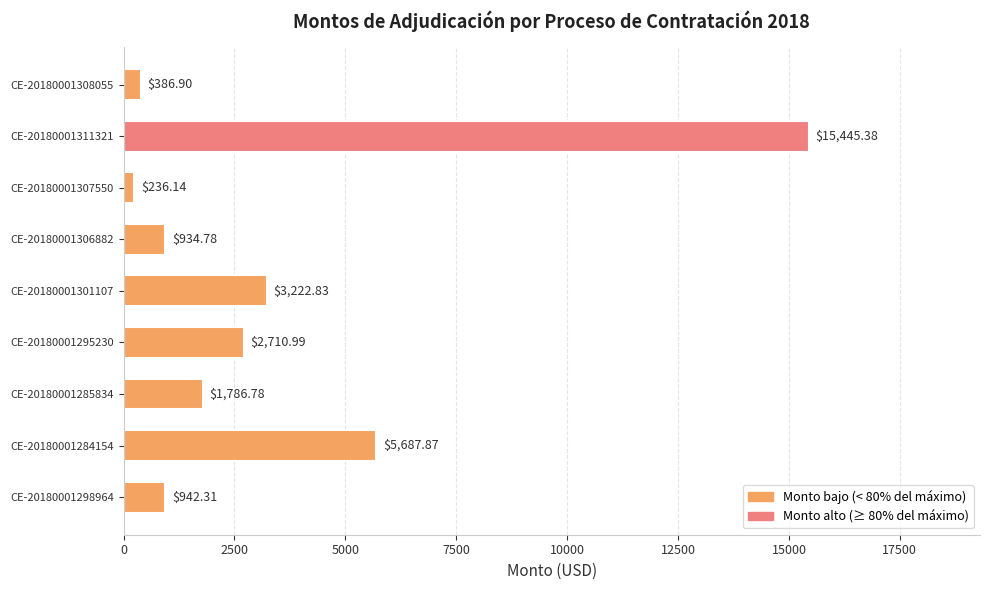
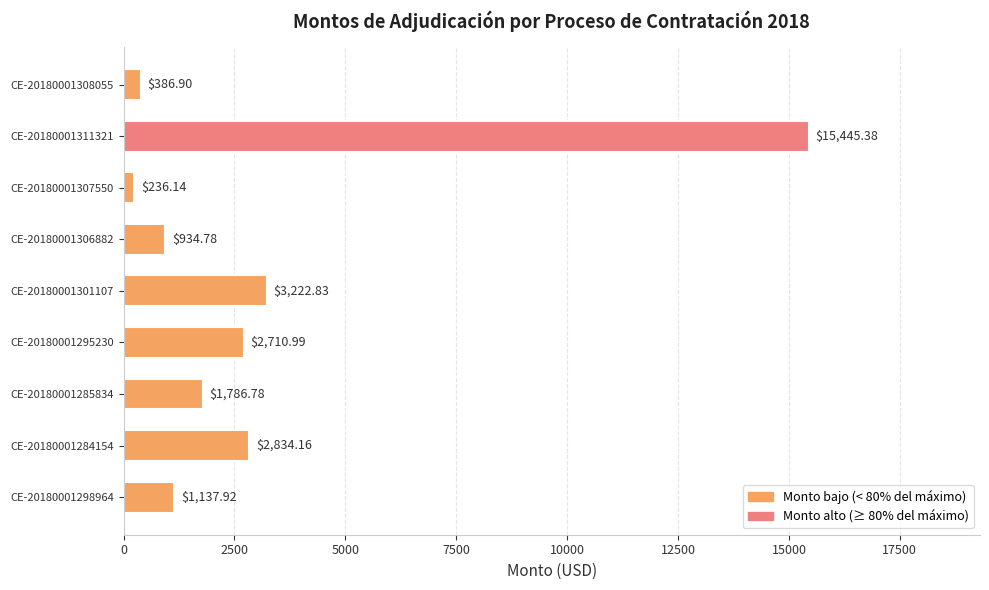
  {
    "CE-20180001308055": "$386.90",
    "CE-20180001311321": "$15,445.38",
    "CE-20180001307550": "$236.14",
    "CE-20180001306882": "$934.78",
    "CE-20180001301107": "$3,222.83",
    "CE-20180001295230": "$2,710.99",
    "CE-20180001285834": "$1,786.78",
-   "CE-20180001284154": "$5,687.87",
-   "CE-20180001298964": "$942.31"
+   "CE-20180001284154": "$2,834.16",
+   "CE-20180001298964": "$1,137.92"
  }
